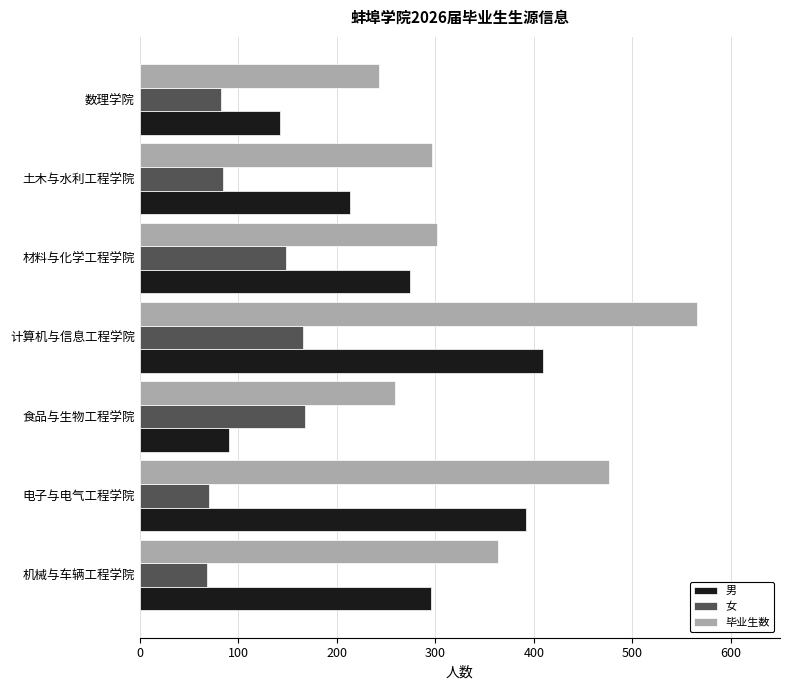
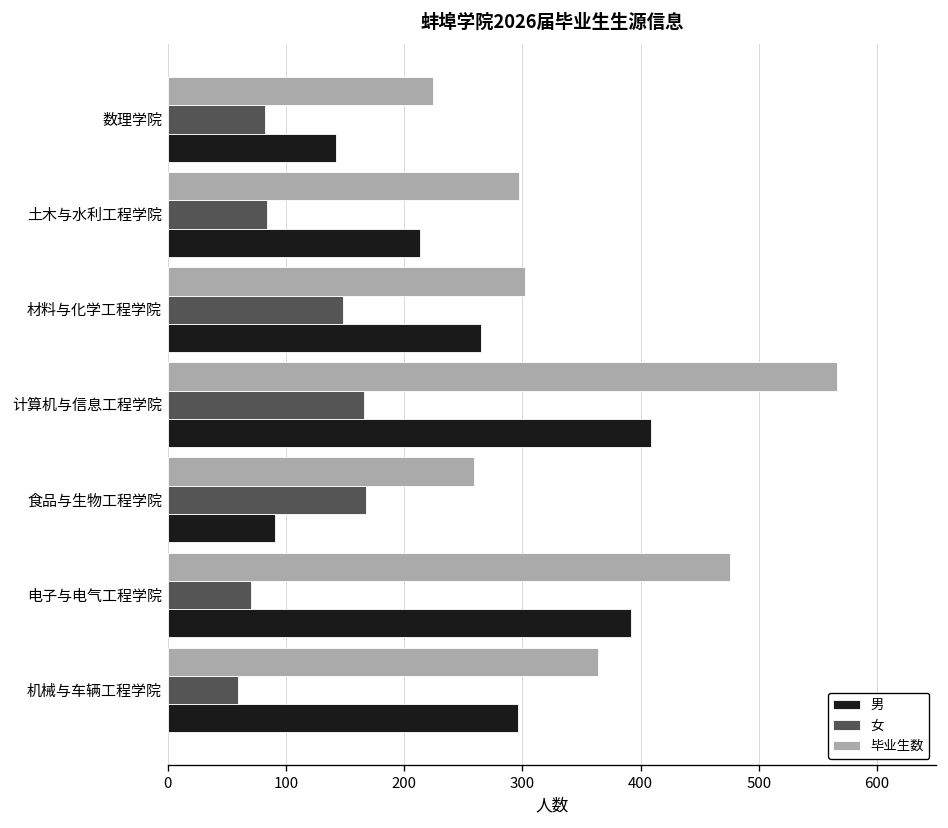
  {
    "男": {
      "数理学院": 140,
      "土木与水利工程学院": 210,
-     "材料与化学工程学院": 274,
+     "材料与化学工程学院": 265,
      "计算机与信息工程学院": 410,
      "食品与生物工程学院": 90,
      "电子与电气工程学院": 390,
      "机械与车辆工程学院": 300
    },
    "女": {
      "数理学院": 80,
      "土木与水利工程学院": 80,
      "材料与化学工程学院": 150,
      "计算机与信息工程学院": 170,
      "食品与生物工程学院": 170,
      "电子与电气工程学院": 70,
-     "机械与车辆工程学院": 70
+     "机械与车辆工程学院": 60
    },
    "毕业生数": {
-     "数理学院": 240,
+     "数理学院": 220,
      "土木与水利工程学院": 300,
      "材料与化学工程学院": 300,
      "计算机与信息工程学院": 570,
      "食品与生物工程学院": 260,
      "电子与电气工程学院": 480,
      "机械与车辆工程学院": 360
    }
  }
